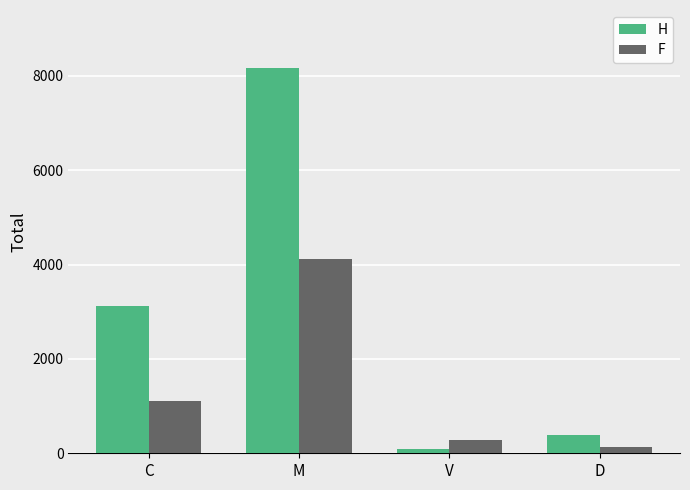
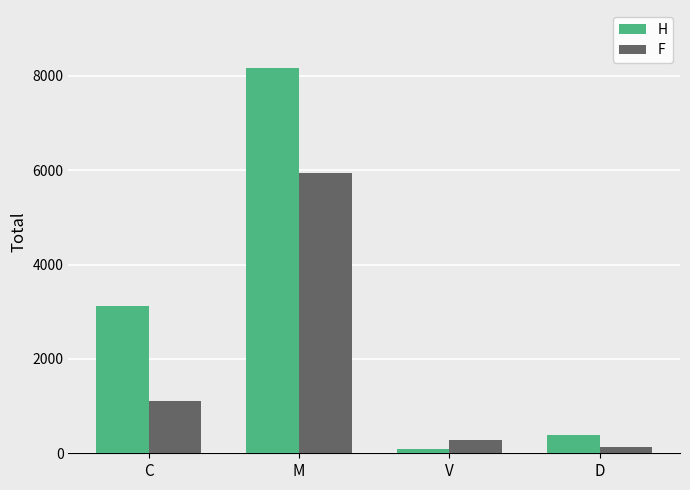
  {
    "H": {
      "C": 3100,
      "M": 8200,
      "V": 100,
      "D": 400
    },
    "F": {
      "C": 1100,
-     "M": 4100,
+     "M": 5900,
      "V": 300,
      "D": 100
    }
  }
